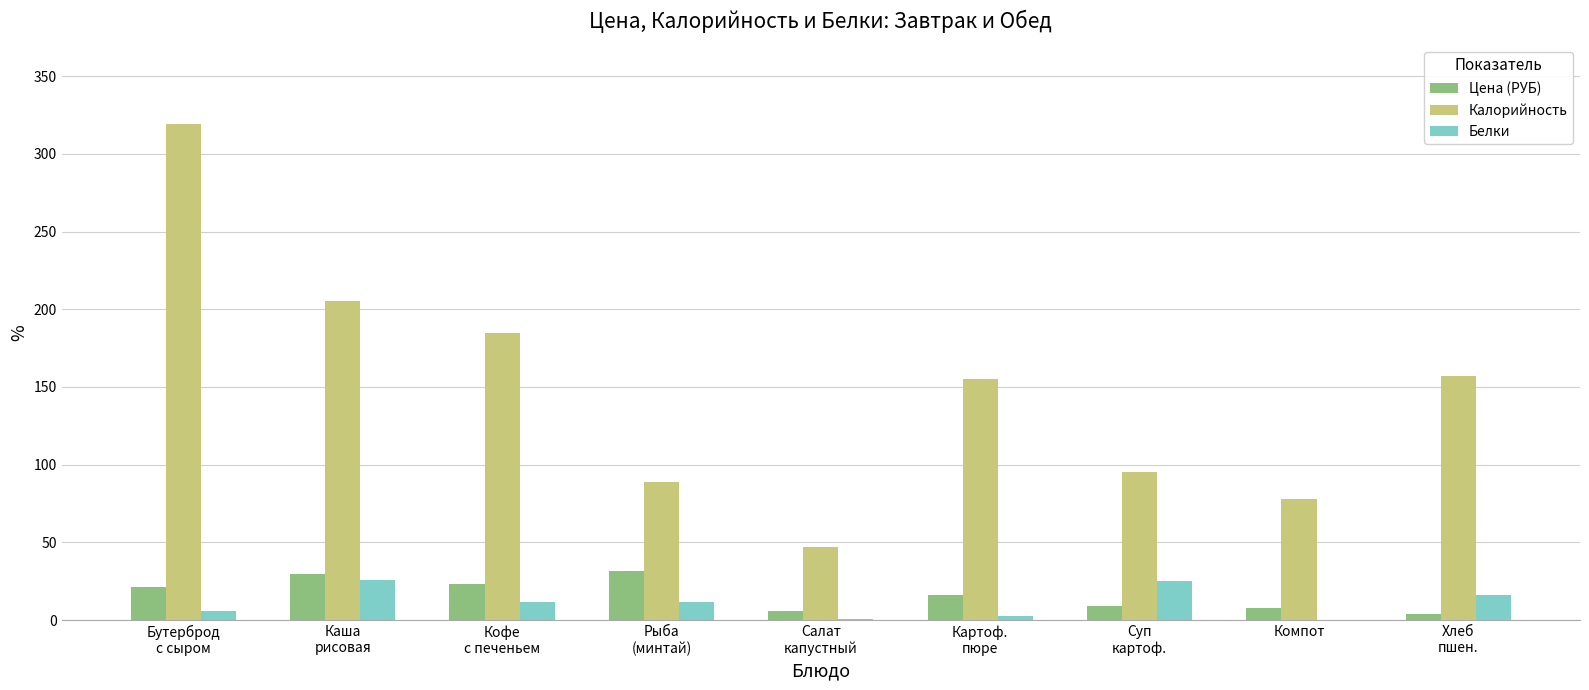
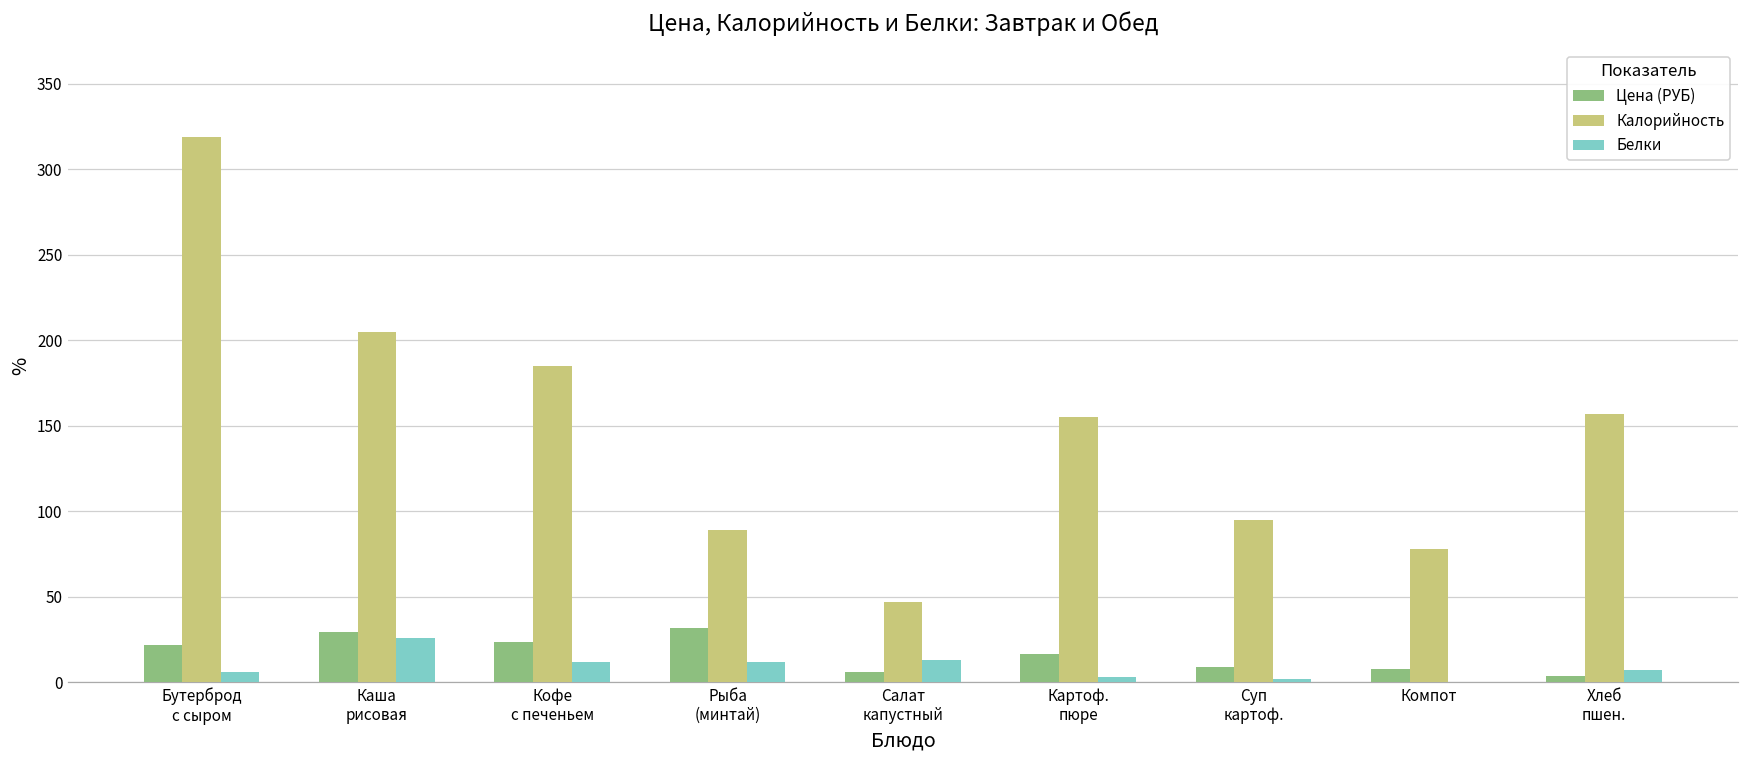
  {
    "Белки": {
      "Бутерброд с сыром": 6,
      "Каша рисовая": 26,
      "Кофе с печеньем": 12,
      "Рыба (минтай)": 12,
-     "Салат капустный": 1,
+     "Салат капустный": 13,
      "Картоф. пюре": 3,
-     "Суп картоф.": 25,
+     "Суп картоф.": 2,
      "Компот": 0,
-     "Хлеб пшен.": 16
+     "Хлеб пшен.": 7
    }
  }
